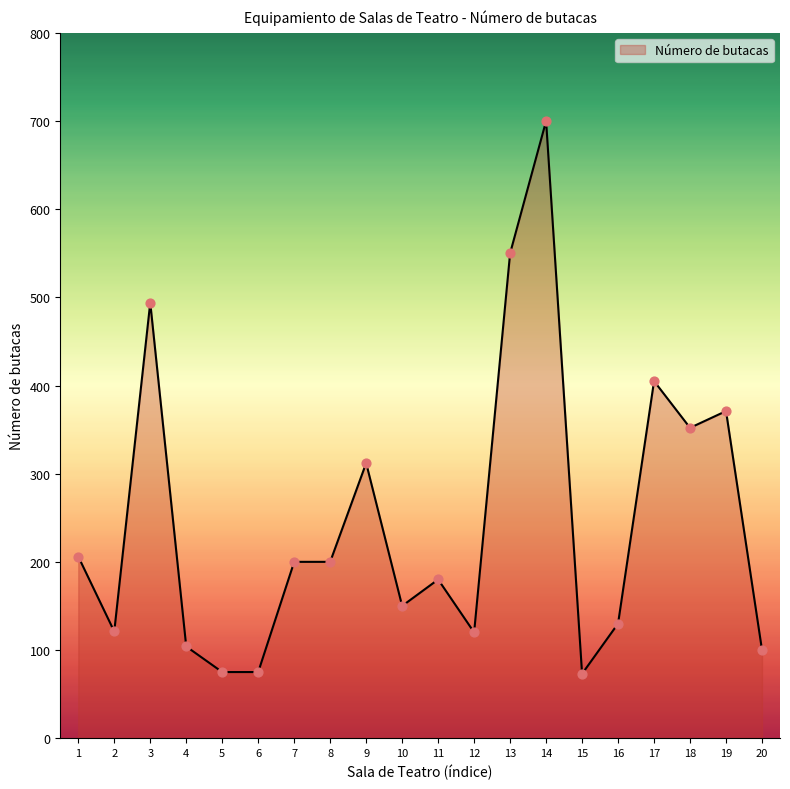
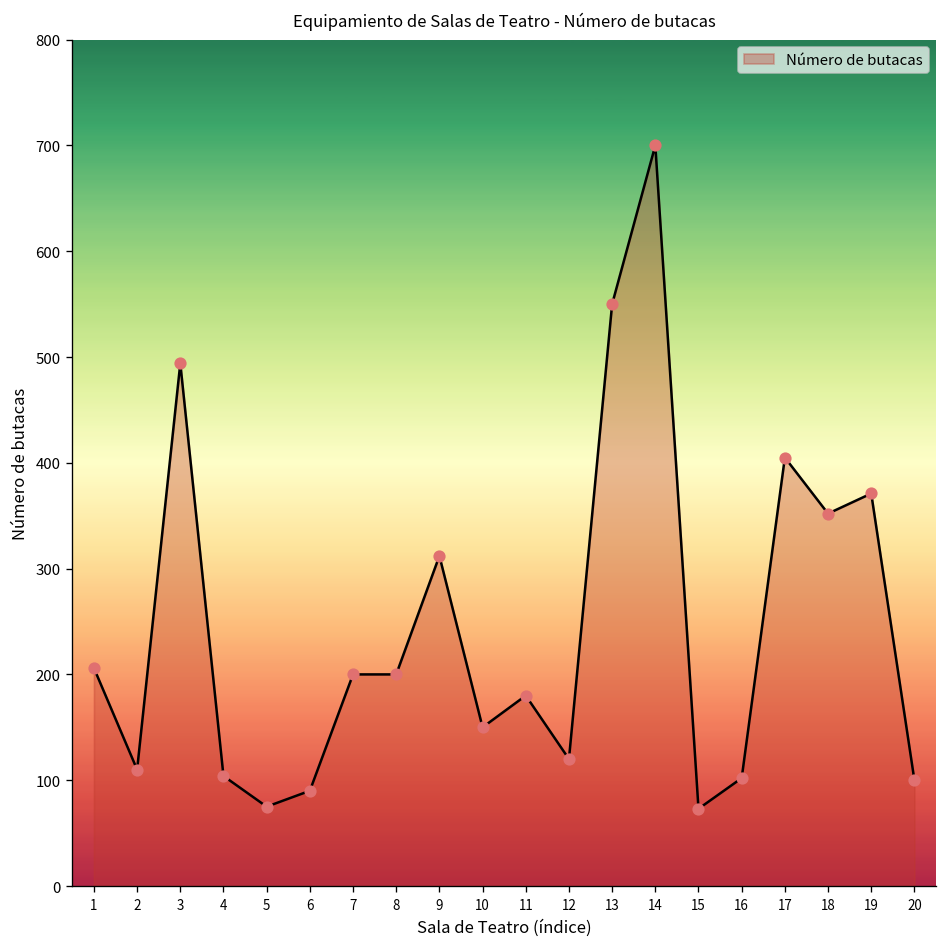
  {
    "1": 210,
-   "2": 120,
+   "2": 110,
    "3": 490,
    "4": 100,
    "5": 80,
-   "6": 80,
+   "6": 90,
    "7": 200,
    "8": 200,
    "9": 310,
    "10": 150,
    "11": 180,
    "12": 120,
    "13": 550,
    "14": 700,
    "15": 70,
-   "16": 130,
+   "16": 100,
    "17": 410,
    "18": 350,
    "19": 370,
    "20": 100
  }
